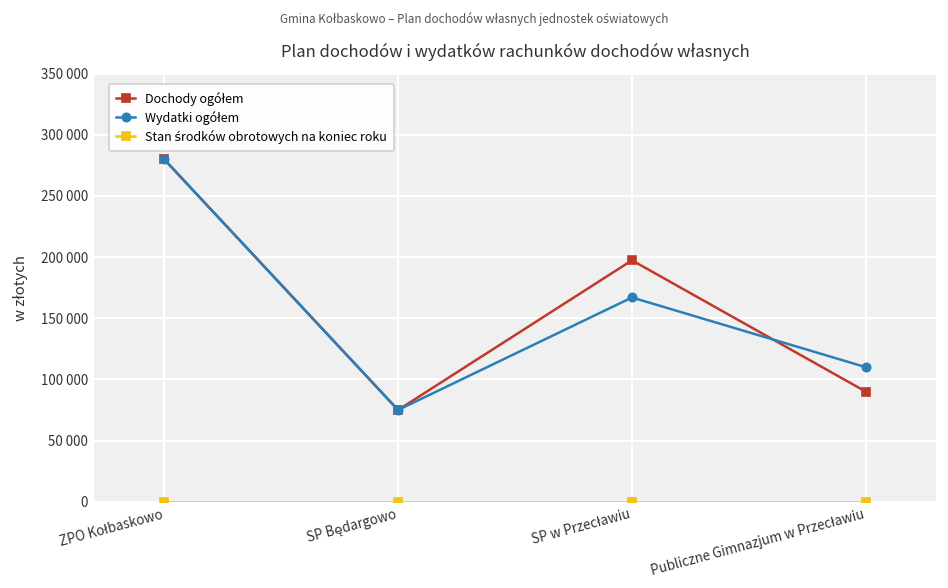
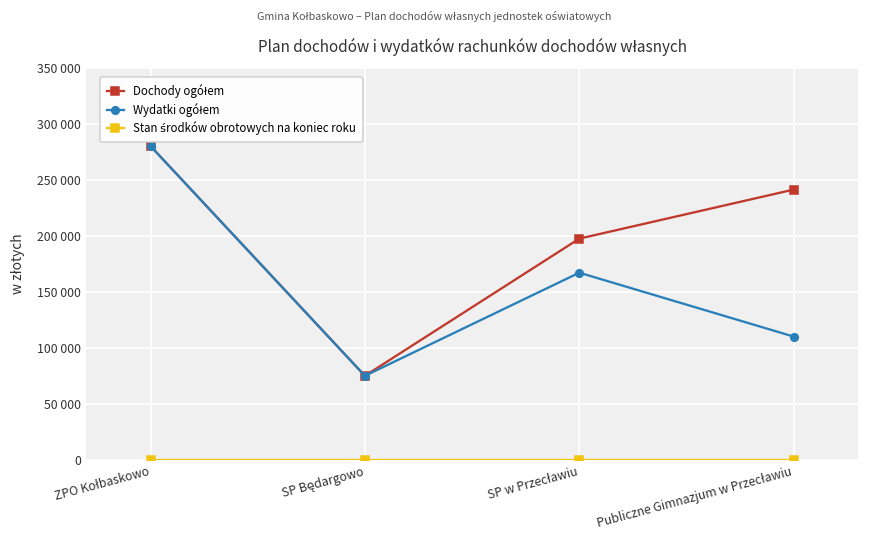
  {
    "Dochody ogółem": {
      "SP w Przecławiu": 197000,
-     "Publiczne Gimnazjum w Przecławiu": 90000
+     "Publiczne Gimnazjum w Przecławiu": 241000
    },
    "Wydatki ogółem": {
      "SP w Przecławiu": 167000,
      "Publiczne Gimnazjum w Przecławiu": 110000
    },
    "Stan środków obrotowych na koniec roku": {
      "ZPO Kołbaskowo": 0,
      "SP Będargowo": 0,
      "SP w Przecławiu": 0,
      "Publiczne Gimnazjum w Przecławiu": 0
    }
  }
